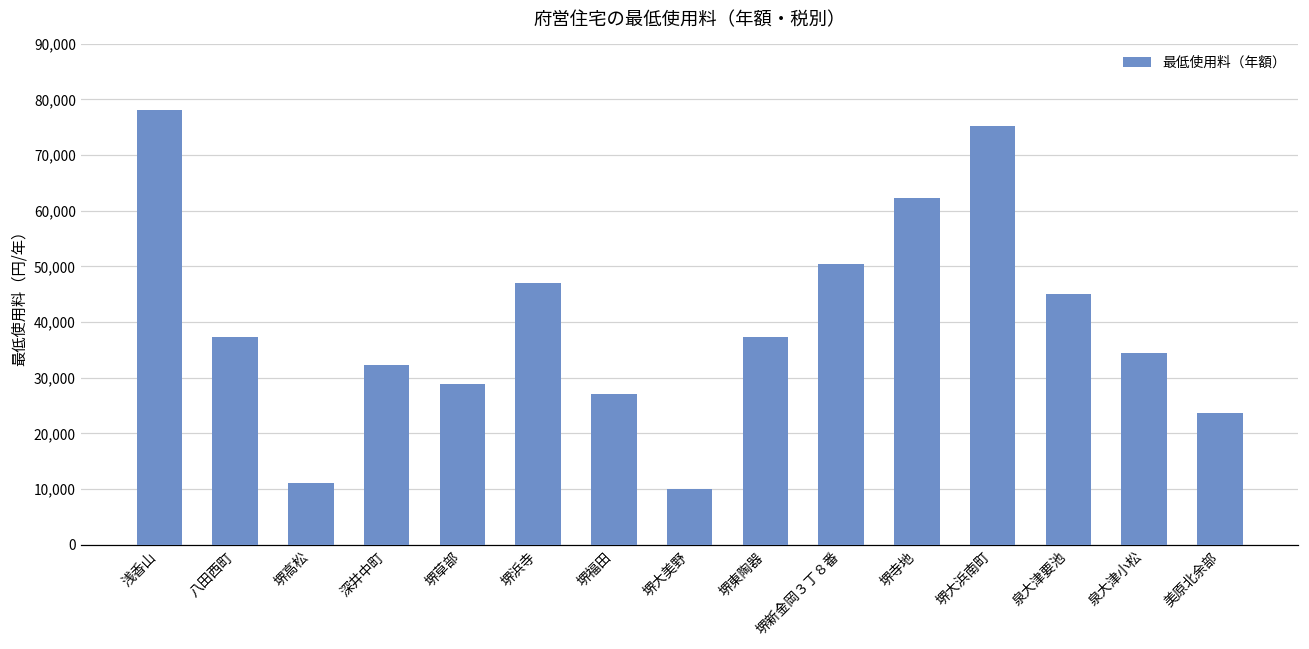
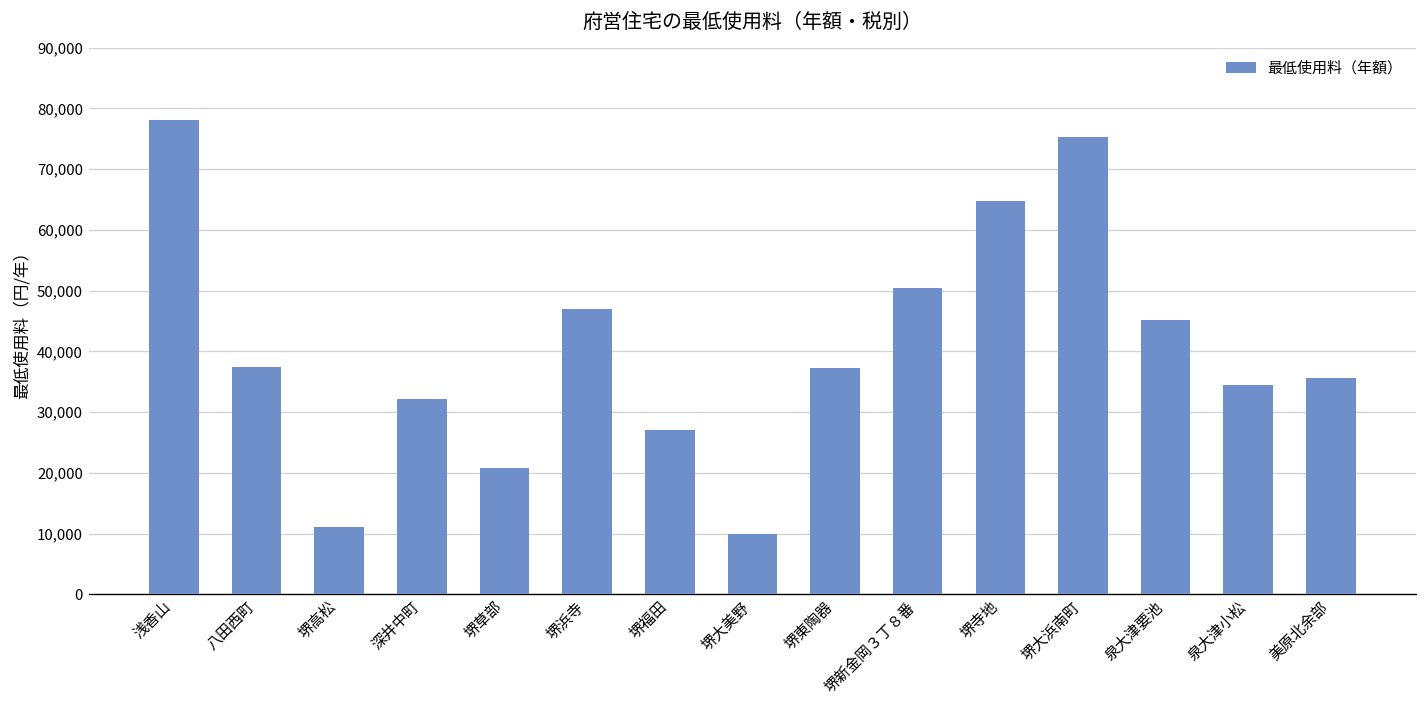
  {
    "浅香山": "78,000",
    "八田西町": "37,000",
    "堺高松": "11,000",
    "深井中町": "32,000",
-   "堺草部": "29,000",
+   "堺草部": "21,000",
    "堺浜寺": "47,000",
    "堺福田": "27,000",
    "堺大美野": "10,000",
    "堺東陶器": "37,000",
    "堺新金岡３丁８番": "51,000",
-   "堺寺地": "62,000",
+   "堺寺地": "65,000",
    "堺大浜南町": "75,000",
    "泉大津要池": "45,000",
    "泉大津小松": "35,000",
-   "美原北余部": "24,000"
+   "美原北余部": "36,000"
  }
